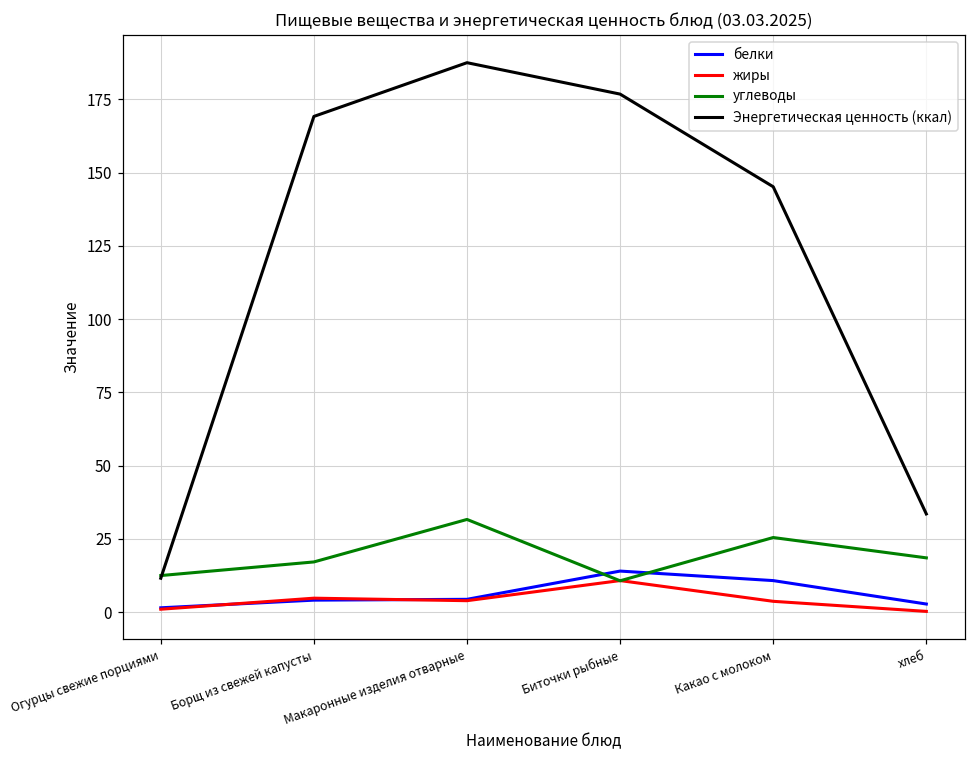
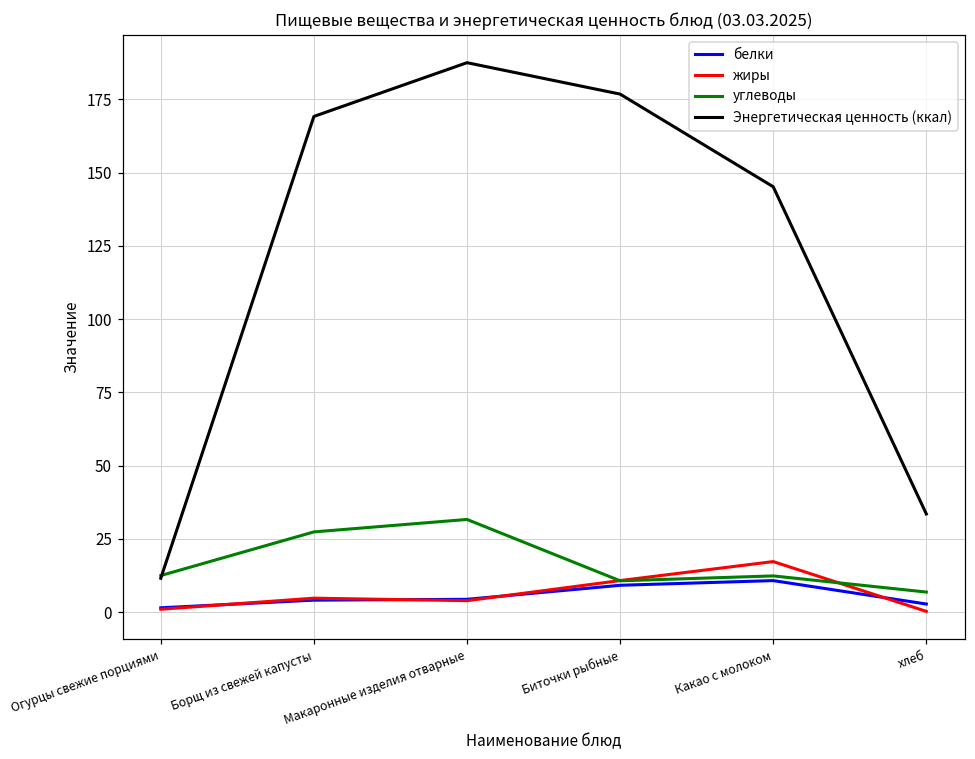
  {
    "белки": {
-     "Биточки рыбные": 14,
+     "Биточки рыбные": 9,
      "Какао с молоком": 11,
      "хлеб": 3
    },
    "жиры": {
-     "Какао с молоком": 4,
+     "Какао с молоком": 17,
      "хлеб": 0
    },
    "углеводы": {
-     "Борщ из свежей капусты": 17,
+     "Борщ из свежей капусты": 27,
      "Макаронные изделия отварные": 32,
-     "Какао с молоком": 25,
-     "хлеб": 19
+     "Какао с молоком": 12,
+     "хлеб": 7
    },
    "Энергетическая ценность (ккал)": {
      "Борщ из свежей капусты": 169,
      "Макаронные изделия отварные": 188,
      "Биточки рыбные": 177,
      "Какао с молоком": 145,
      "хлеб": 34
    }
  }
